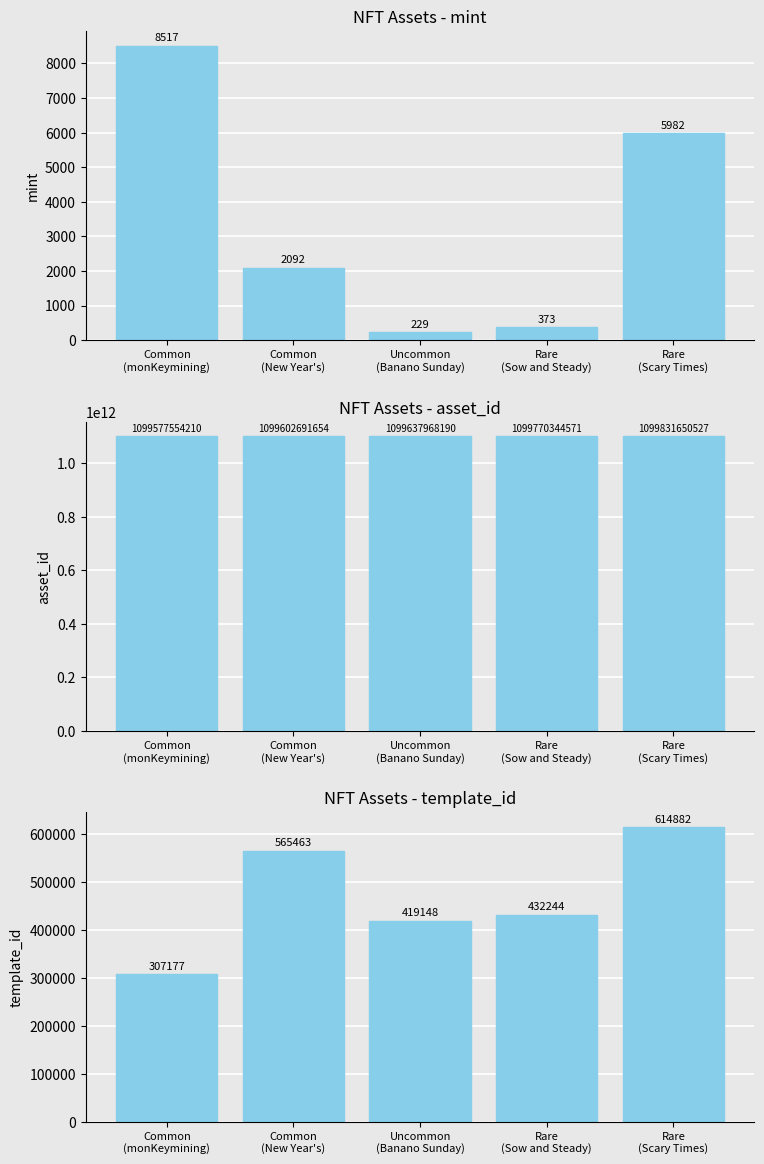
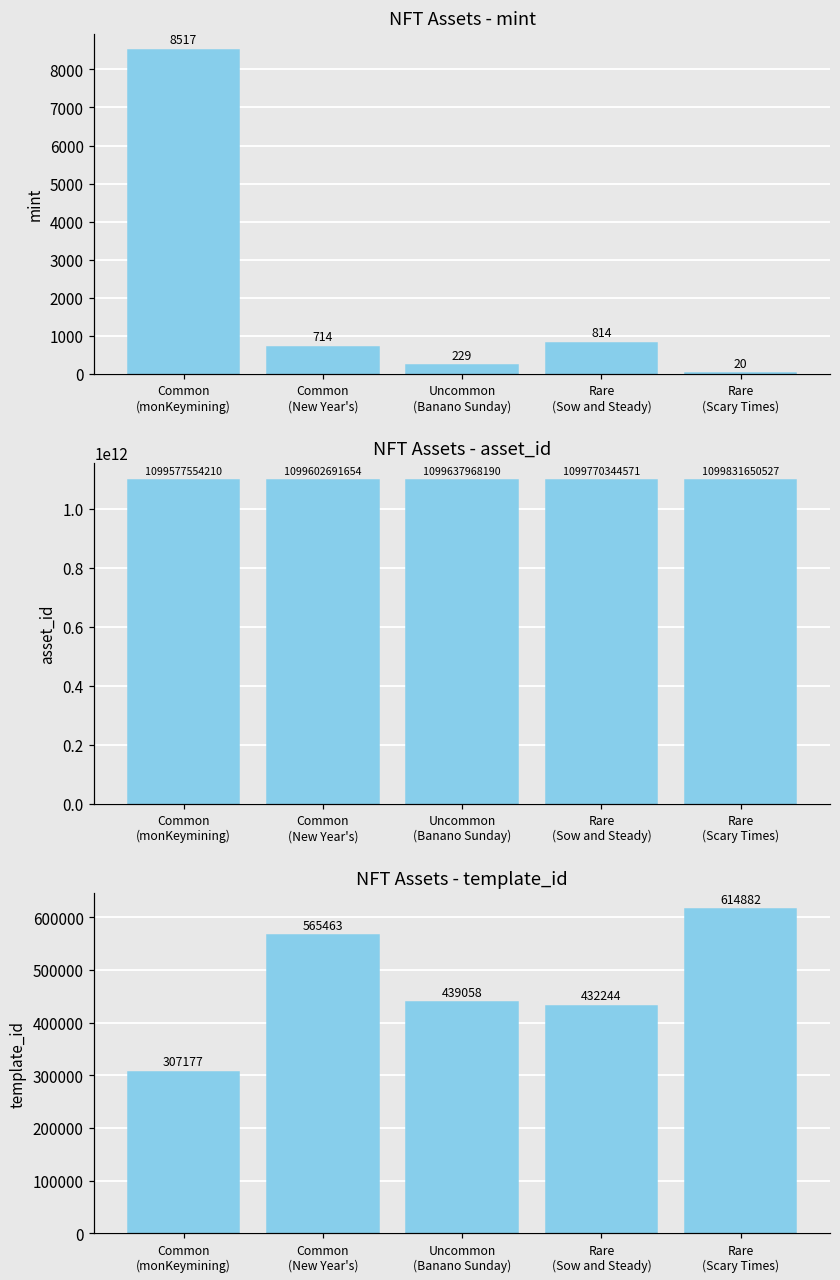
  {
    "NFT Assets - mint": {
      "Common (monKeymining)": 8517,
-     "Common (New Year's)": 2092,
+     "Common (New Year's)": 714,
      "Uncommon (Banano Sunday)": 229,
-     "Rare (Sow and Steady)": 373,
-     "Rare (Scary Times)": 5982
+     "Rare (Sow and Steady)": 814,
+     "Rare (Scary Times)": 20
    },
    "NFT Assets - asset_id": {
      "Common (monKeymining)": 1099577554210,
      "Common (New Year's)": 1099602691654,
      "Uncommon (Banano Sunday)": 1099637968190,
      "Rare (Sow and Steady)": 1099770344571,
      "Rare (Scary Times)": 1099831650527
    },
    "NFT Assets - template_id": {
      "Common (monKeymining)": 307177,
      "Common (New Year's)": 565463,
-     "Uncommon (Banano Sunday)": 419148,
+     "Uncommon (Banano Sunday)": 439058,
      "Rare (Sow and Steady)": 432244,
      "Rare (Scary Times)": 614882
    }
  }
